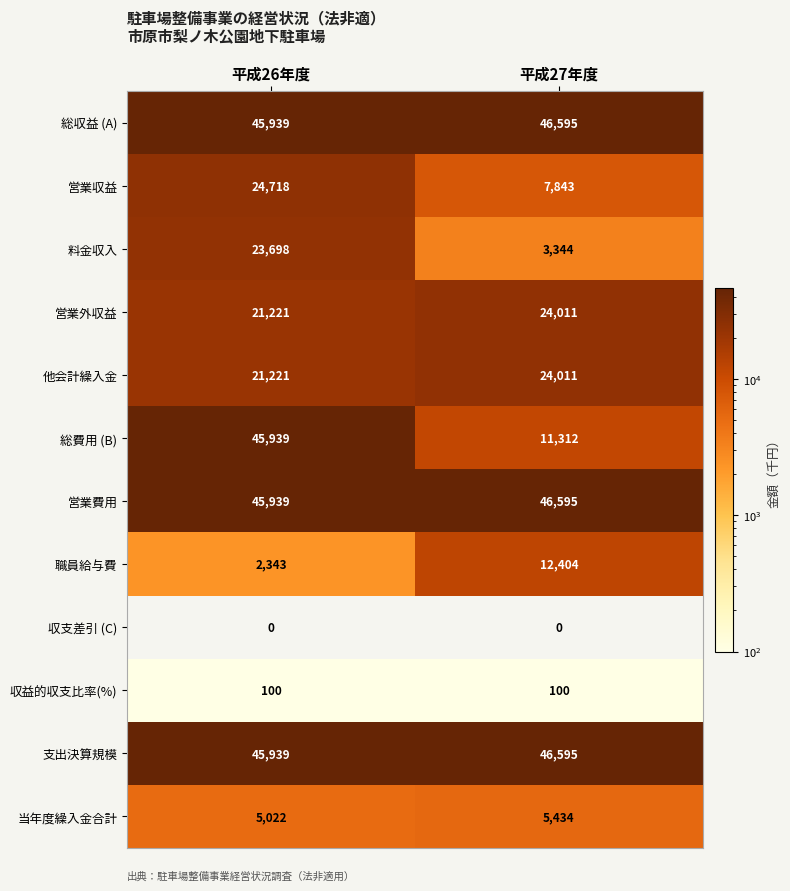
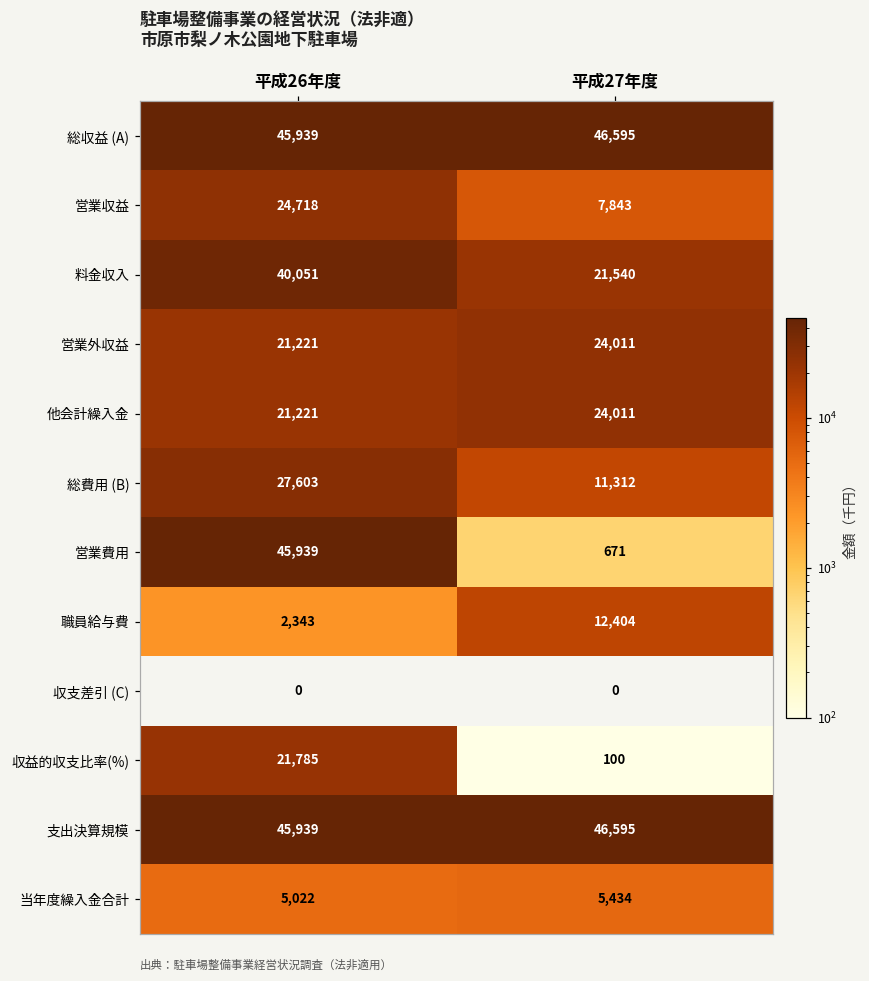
  {
    "総収益 (A)": {
      "平成26年度": "45,939",
      "平成27年度": "46,595"
    },
    "営業収益": {
      "平成26年度": "24,718",
      "平成27年度": "7,843"
    },
    "料金収入": {
-     "平成26年度": "23,698",
-     "平成27年度": "3,344"
+     "平成26年度": "40,051",
+     "平成27年度": "21,540"
    },
    "営業外収益": {
      "平成26年度": "21,221",
      "平成27年度": "24,011"
    },
    "他会計繰入金": {
      "平成26年度": "21,221",
      "平成27年度": "24,011"
    },
    "総費用 (B)": {
-     "平成26年度": "45,939",
+     "平成26年度": "27,603",
      "平成27年度": "11,312"
    },
    "営業費用": {
      "平成26年度": "45,939",
-     "平成27年度": "46,595"
+     "平成27年度": "671"
    },
    "職員給与費": {
      "平成26年度": "2,343",
      "平成27年度": "12,404"
    },
    "収支差引 (C)": {
      "平成26年度": "0",
      "平成27年度": "0"
    },
    "収益的収支比率(%)": {
-     "平成26年度": "100",
+     "平成26年度": "21,785",
      "平成27年度": "100"
    },
    "支出決算規模": {
      "平成26年度": "45,939",
      "平成27年度": "46,595"
    },
    "当年度繰入金合計": {
      "平成26年度": "5,022",
      "平成27年度": "5,434"
    }
  }
